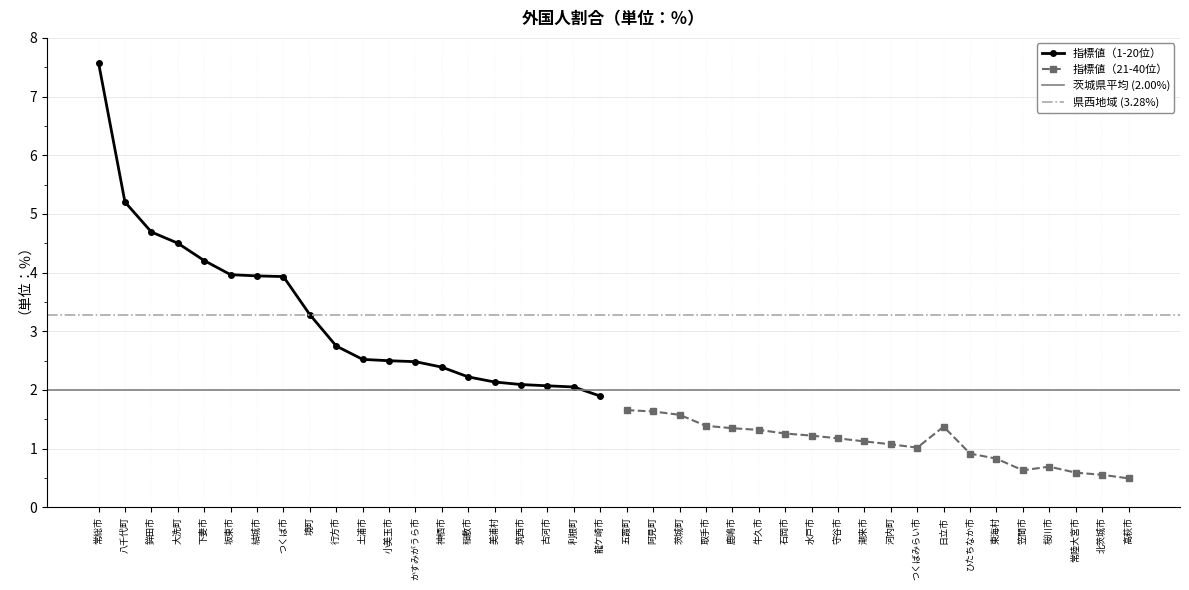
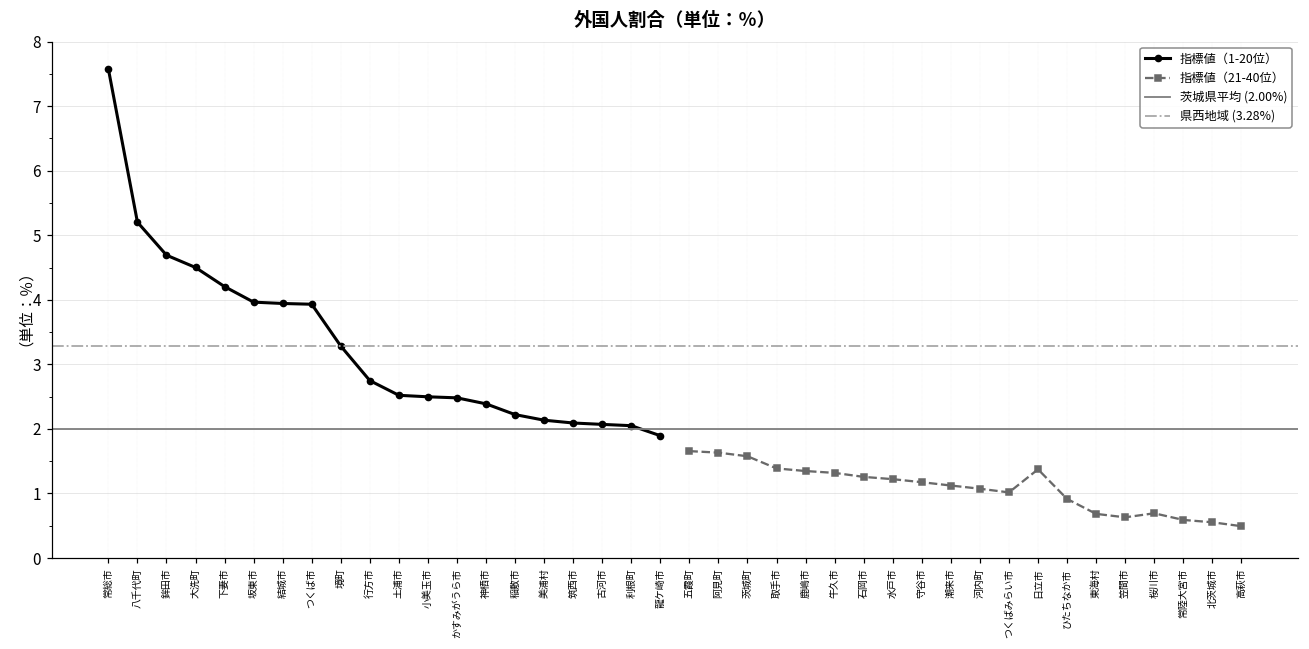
  {
    "指標値（1-20位）": {
      "常総市": 7.6,
      "八千代町": 5.2,
      "鉾田市": 4.7,
      "大洗町": 4.5,
      "下妻市": 4.2,
      "坂東市": 4.0,
      "結城市": 3.9,
      "つくば市": 3.9,
      "境町": 3.3,
      "行方市": 2.7,
      "土浦市": 2.5,
      "小美玉市": 2.5,
      "かすみがうら市": 2.5,
      "神栖市": 2.4,
      "稲敷市": 2.2,
      "美浦村": 2.1,
      "筑西市": 2.1,
      "古河市": 2.1,
      "利根町": 2.1,
      "龍ケ崎市": 1.9
    },
    "指標値（21-40位）": {
      "五霞町": 1.7,
      "阿見町": 1.6,
      "茨城町": 1.6,
      "取手市": 1.4,
      "鹿嶋市": 1.3,
      "牛久市": 1.3,
      "石岡市": 1.3,
      "水戸市": 1.2,
      "守谷市": 1.2,
      "潮来市": 1.1,
      "河内町": 1.1,
      "つくばみらい市": 1.0,
      "日立市": 1.4,
      "ひたちなか市": 0.9,
-     "東海村": 0.8,
+     "東海村": 0.7,
      "笠間市": 0.6,
      "桜川市": 0.7,
      "常陸大宮市": 0.6,
      "北茨城市": 0.6,
      "高萩市": 0.5
    }
  }
